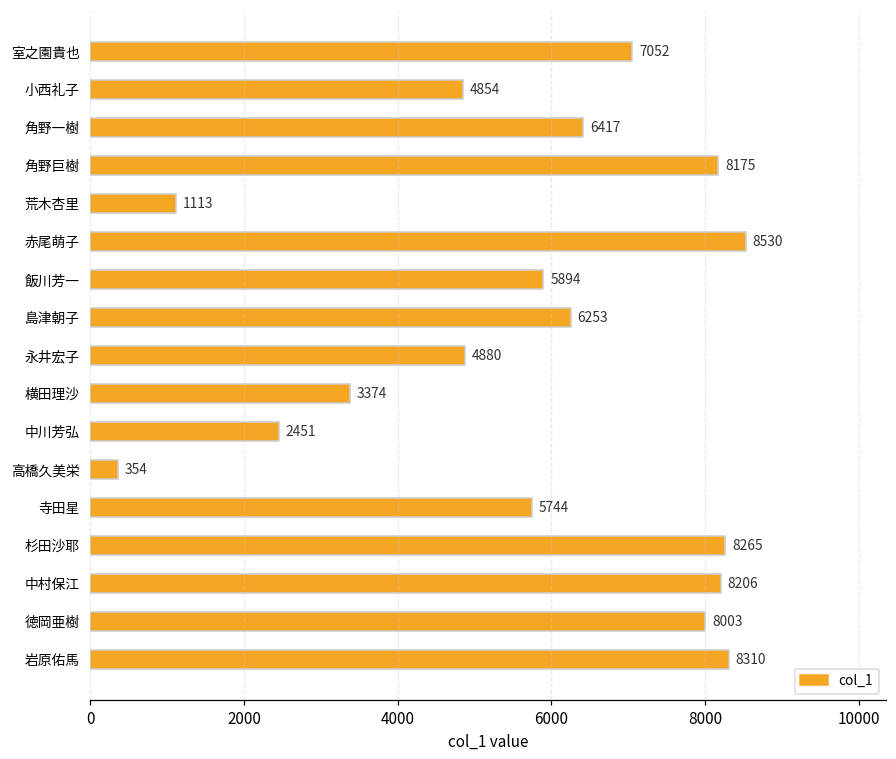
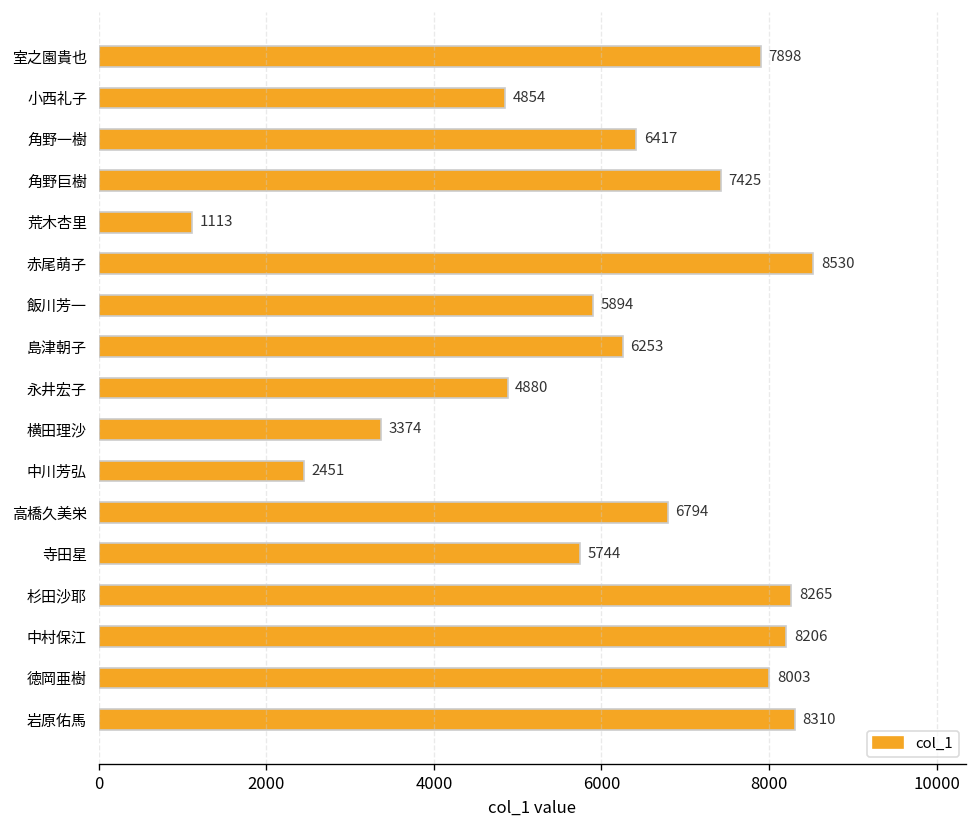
  {
-   "室之園貴也": 7052,
+   "室之園貴也": 7898,
    "小西礼子": 4854,
    "角野一樹": 6417,
-   "角野巨樹": 8175,
+   "角野巨樹": 7425,
    "荒木杏里": 1113,
    "赤尾萌子": 8530,
    "飯川芳一": 5894,
    "島津朝子": 6253,
    "永井宏子": 4880,
    "横田理沙": 3374,
    "中川芳弘": 2451,
-   "高橋久美栄": 354,
+   "高橋久美栄": 6794,
    "寺田星": 5744,
    "杉田沙耶": 8265,
    "中村保江": 8206,
    "徳岡亜樹": 8003,
    "岩原佑馬": 8310
  }
